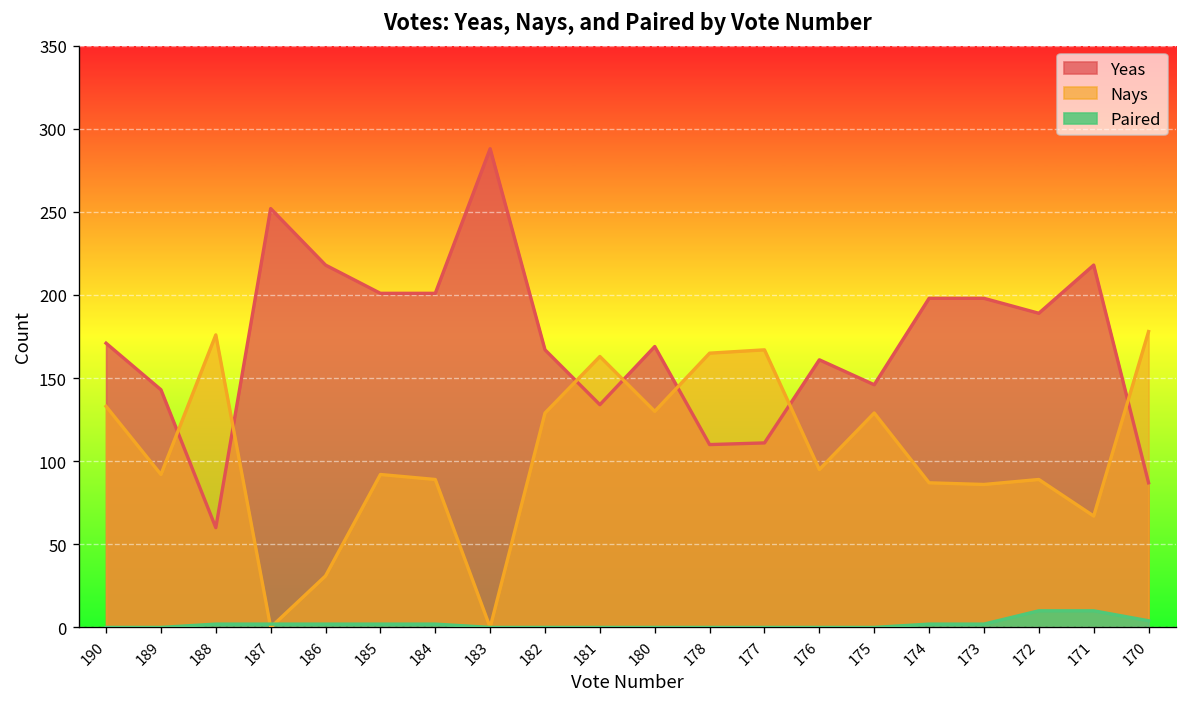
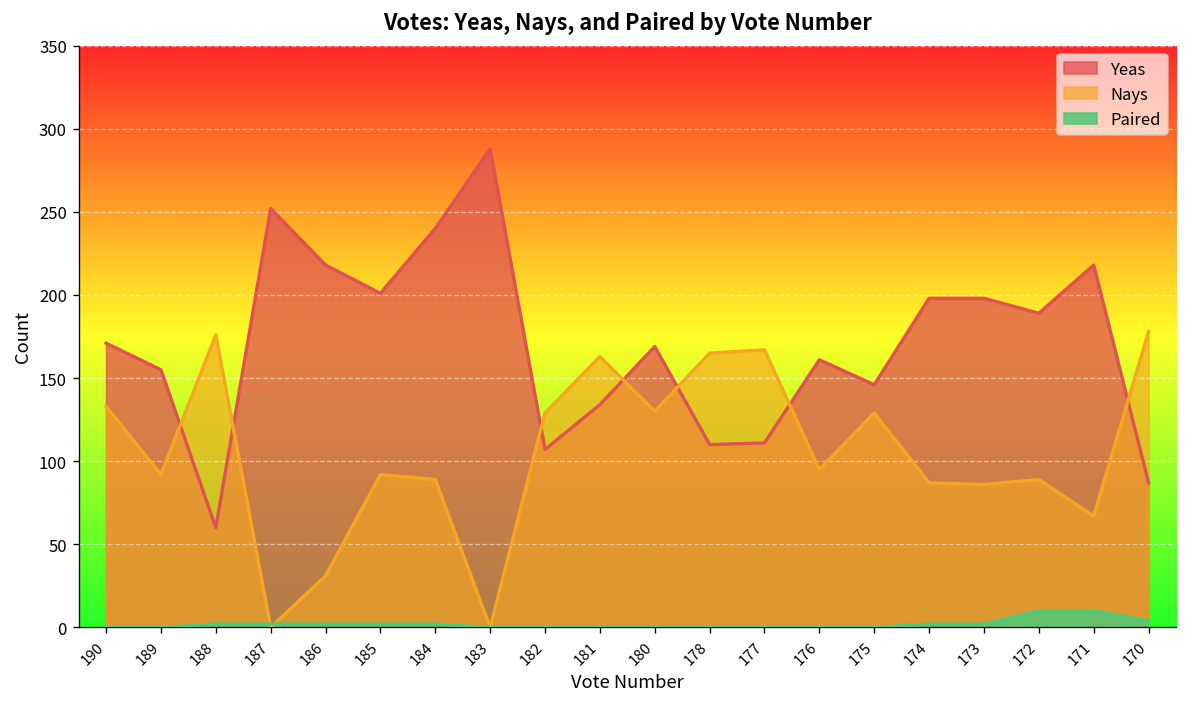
  {
    "Yeas": {
      "190": 171,
-     "189": 143,
+     "189": 155,
      "188": 60,
      "187": 252,
      "186": 218,
      "185": 201,
-     "184": 201,
+     "184": 240,
      "183": 288,
-     "182": 167,
+     "182": 107,
      "181": 134,
      "180": 169,
      "178": 110,
      "177": 111,
      "176": 161,
      "175": 146,
      "174": 198,
      "173": 198,
      "172": 189,
      "171": 218,
      "170": 87
    },
    "Nays": {
      "190": 133,
      "189": 92,
      "188": 176,
      "187": 0,
      "186": 31,
      "185": 92,
      "184": 89,
      "182": 129,
      "181": 163,
      "180": 130,
      "178": 165,
      "177": 167,
      "176": 95,
      "175": 129,
      "174": 87,
      "173": 86,
      "172": 89,
      "171": 67,
      "170": 178
    },
    "Paired": {
      "190": 0,
      "189": 0,
      "188": 2,
      "187": 2,
      "186": 2,
      "185": 2,
      "184": 2,
      "182": 0,
      "181": 0,
      "180": 0,
      "178": 0,
      "177": 0,
      "176": 0,
      "175": 0,
      "174": 2,
      "173": 2,
      "172": 10,
      "171": 10,
      "170": 4
    }
  }
